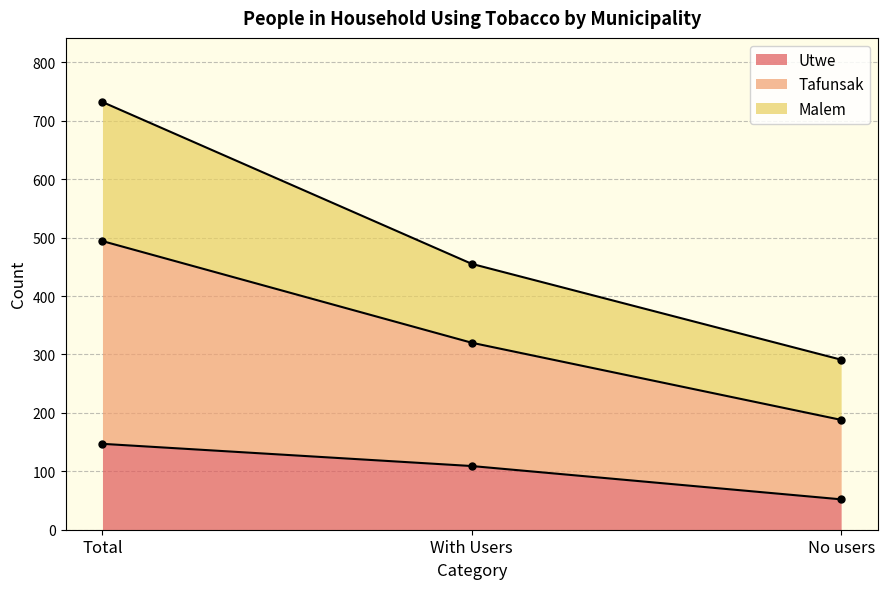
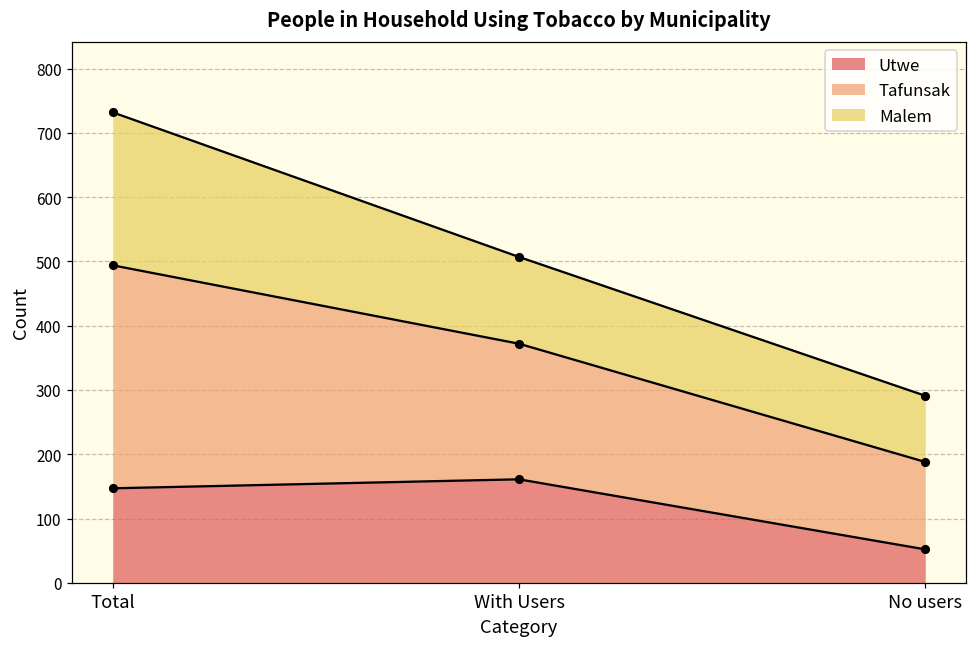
  {
    "Utwe": {
      "Total": 150,
-     "With Users": 110,
+     "With Users": 160,
      "No users": 50
    }
  }
